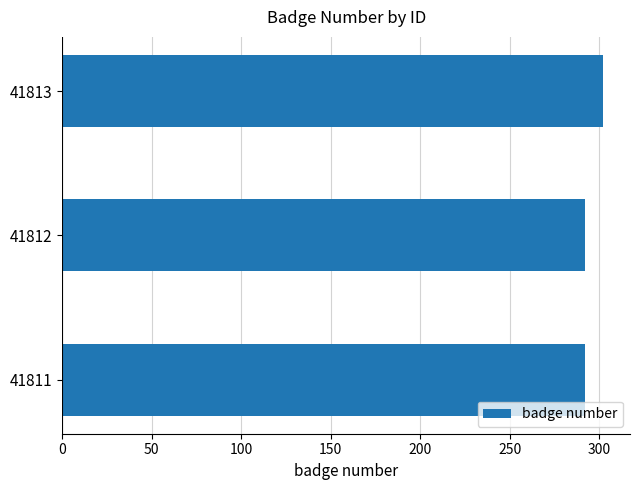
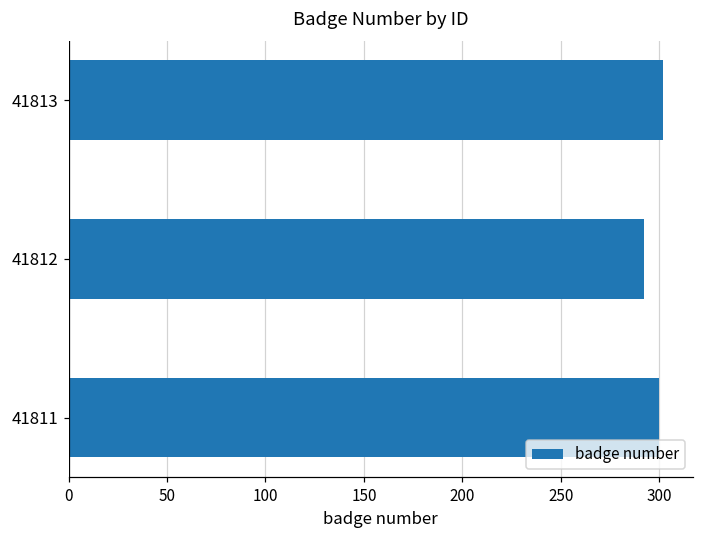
  {
    "41813": 302,
    "41812": 292,
-   "41811": 292
+   "41811": 300
  }
